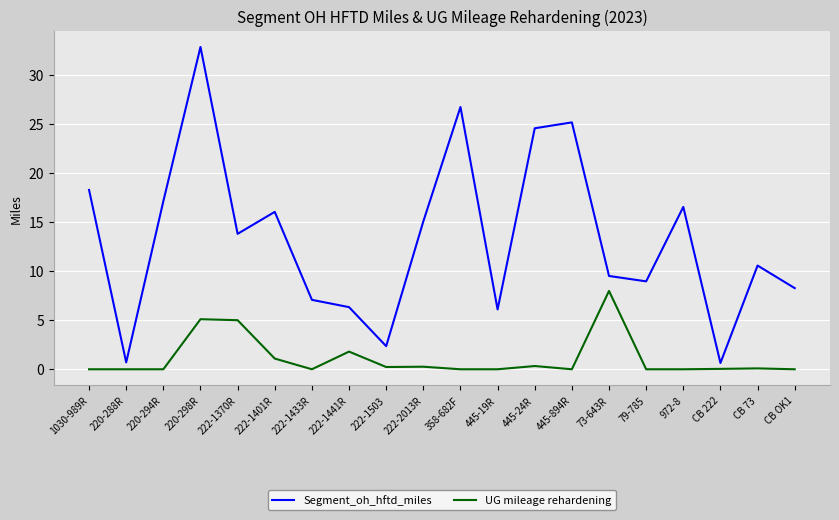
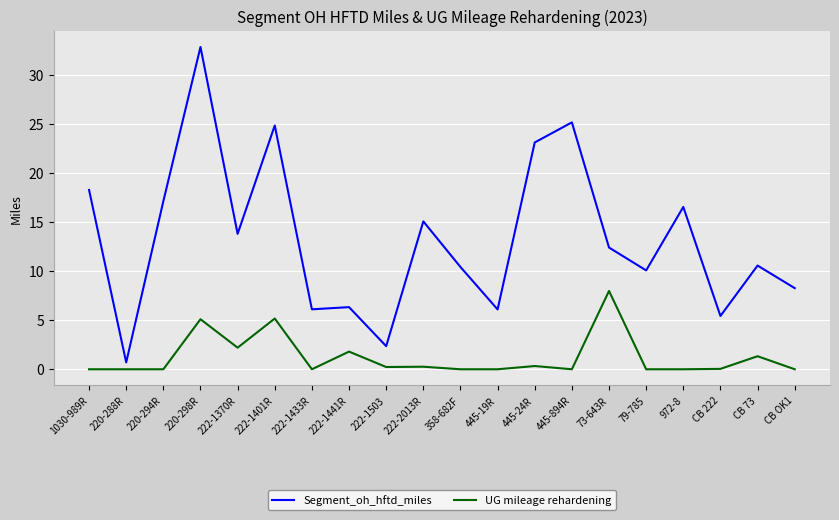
  {
    "Segment_oh_hftd_miles": {
      "1030-989R": 18,
      "220-288R": 1,
      "220-294R": 17,
      "220-298R": 33,
      "222-1370R": 14,
-     "222-1401R": 16,
-     "222-1433R": 7,
+     "222-1401R": 25,
+     "222-1433R": 6,
      "222-1441R": 6,
      "222-1503": 2,
      "222-2013R": 15,
-     "358-682F": 27,
+     "358-682F": 10,
      "445-19R": 6,
-     "445-24R": 25,
+     "445-24R": 23,
      "445-894R": 25,
-     "73-643R": 10,
-     "79-785": 9,
+     "73-643R": 12,
+     "79-785": 10,
      "972-8": 17,
-     "CB 222": 1,
+     "CB 222": 5,
      "CB 73": 11,
      "CB OK1": 8
    },
    "UG mileage rehardening": {
      "1030-989R": 0,
      "220-288R": 0,
      "220-294R": 0,
      "220-298R": 5,
-     "222-1370R": 5,
-     "222-1401R": 1,
+     "222-1370R": 2,
+     "222-1401R": 5,
      "222-1433R": 0,
      "222-1441R": 2,
      "222-1503": 0,
      "222-2013R": 0,
      "358-682F": 0,
      "445-19R": 0,
      "445-24R": 0,
      "445-894R": 0,
      "73-643R": 8,
      "79-785": 0,
      "972-8": 0,
      "CB 222": 0,
-     "CB 73": 0,
+     "CB 73": 1,
      "CB OK1": 0
    }
  }
